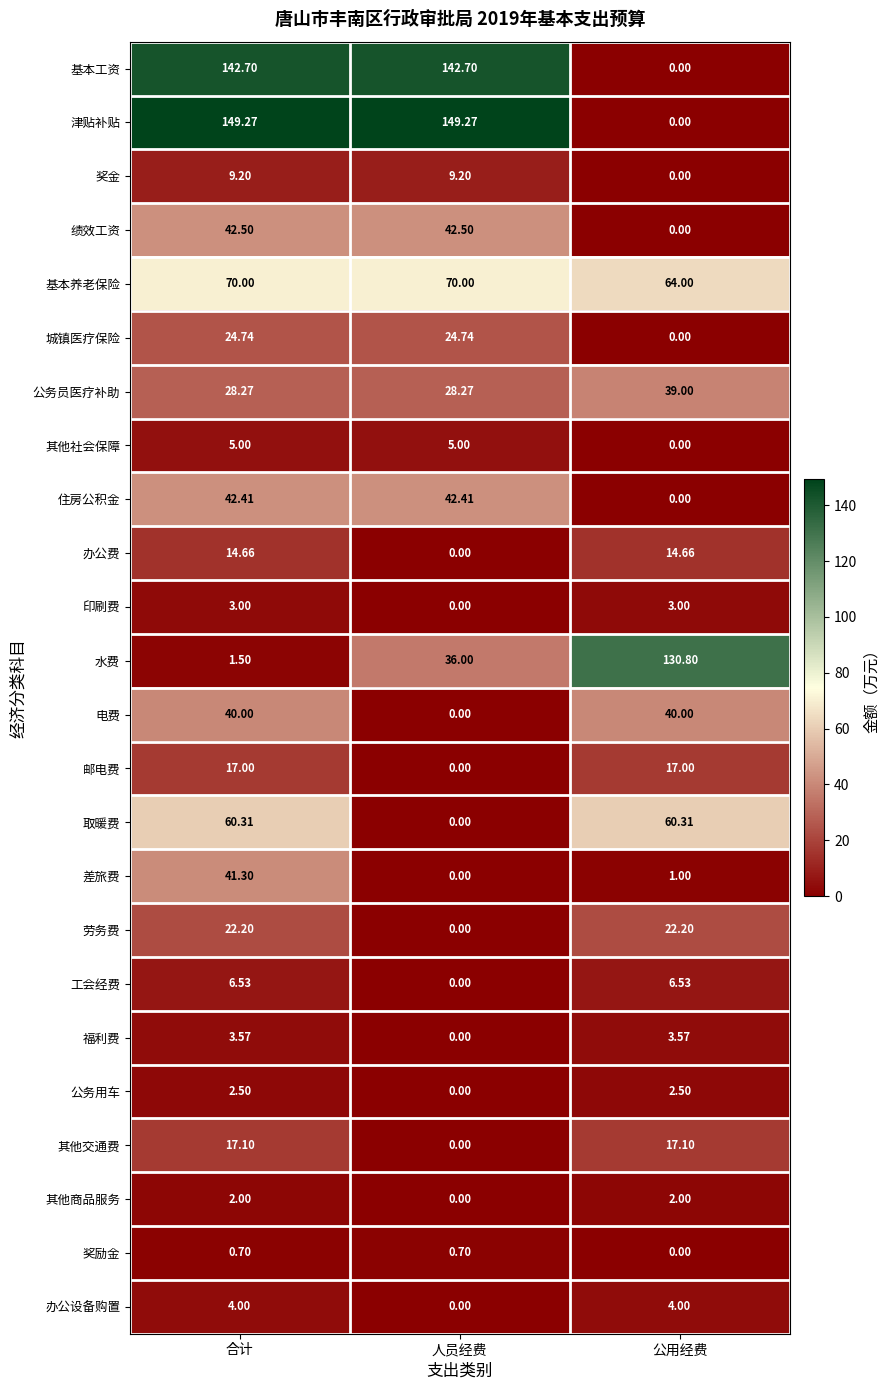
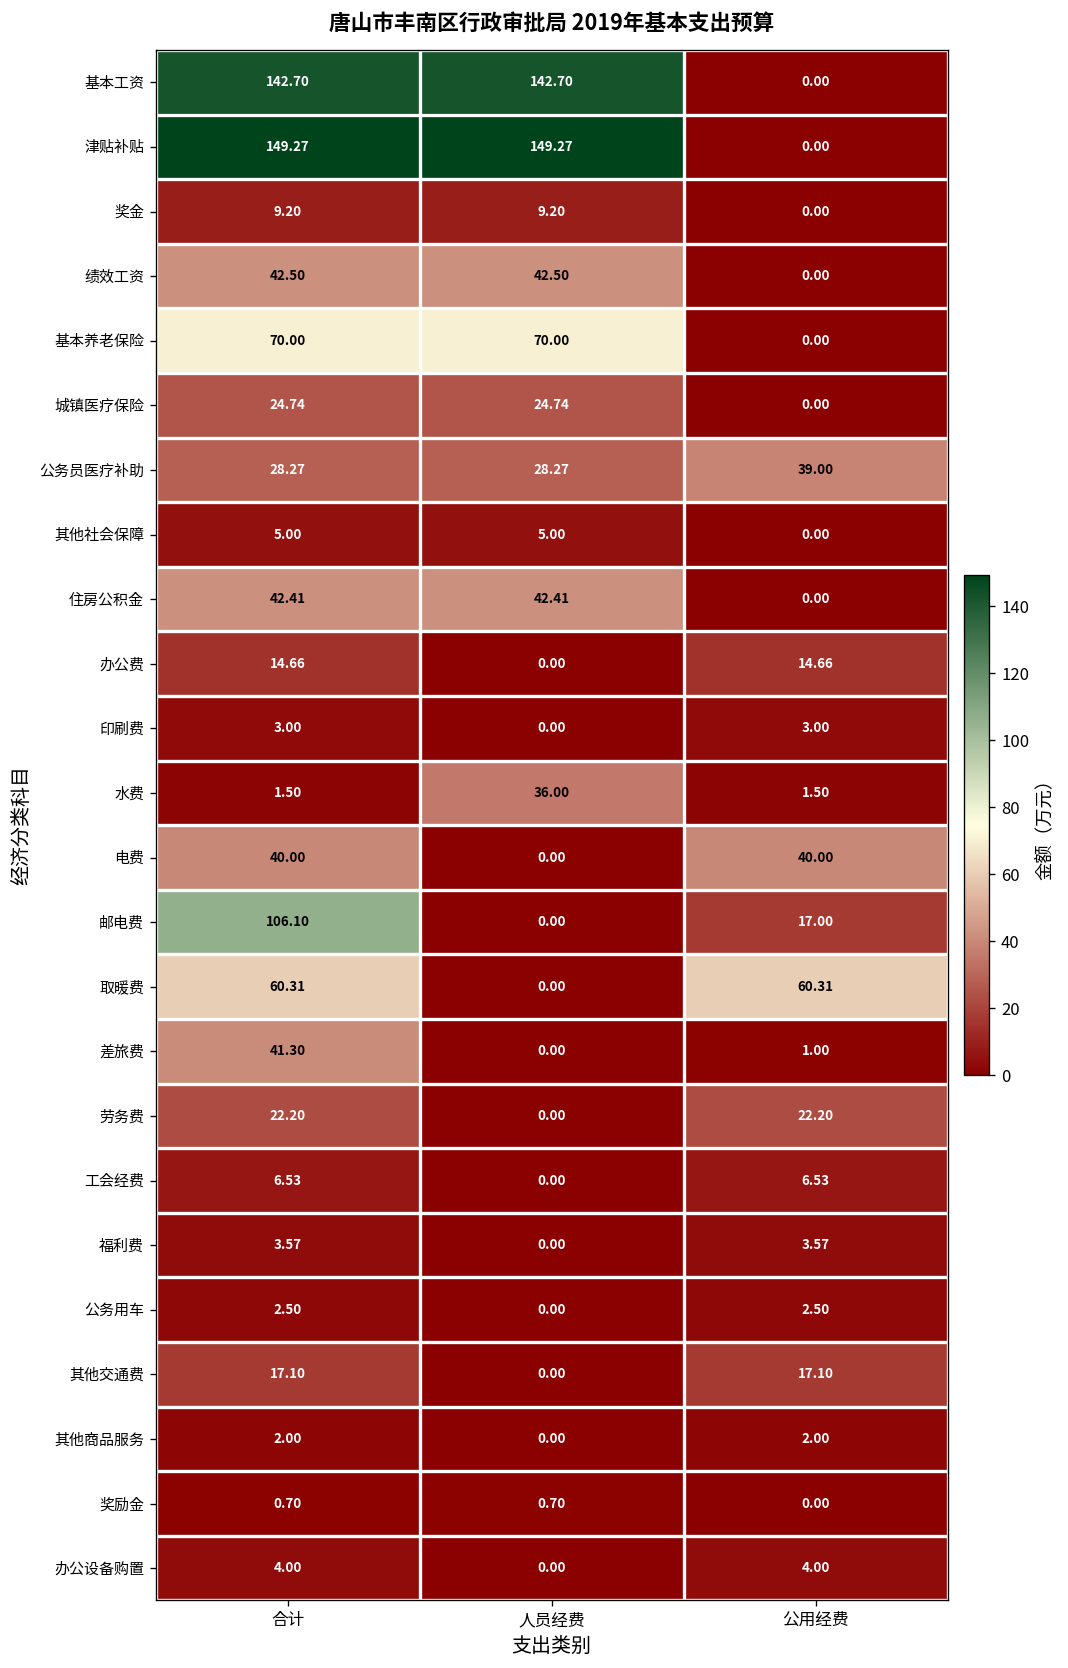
  {
    "基本工资": {
      "合计": 142.70,
      "人员经费": 142.70,
      "公用经费": 0.00
    },
    "津贴补贴": {
      "合计": 149.27,
      "人员经费": 149.27,
      "公用经费": 0.00
    },
    "奖金": {
      "合计": 9.20,
      "人员经费": 9.20,
      "公用经费": 0.00
    },
    "绩效工资": {
      "合计": 42.50,
      "人员经费": 42.50,
      "公用经费": 0.00
    },
    "基本养老保险": {
      "合计": 70.00,
      "人员经费": 70.00,
-     "公用经费": 64.00
+     "公用经费": 0.00
    },
    "城镇医疗保险": {
      "合计": 24.74,
      "人员经费": 24.74,
      "公用经费": 0.00
    },
    "公务员医疗补助": {
      "合计": 28.27,
      "人员经费": 28.27,
      "公用经费": 39.00
    },
    "其他社会保障": {
      "合计": 5.00,
      "人员经费": 5.00,
      "公用经费": 0.00
    },
    "住房公积金": {
      "合计": 42.41,
      "人员经费": 42.41,
      "公用经费": 0.00
    },
    "办公费": {
      "合计": 14.66,
      "人员经费": 0.00,
      "公用经费": 14.66
    },
    "印刷费": {
      "合计": 3.00,
      "人员经费": 0.00,
      "公用经费": 3.00
    },
    "水费": {
      "合计": 1.50,
      "人员经费": 36.00,
-     "公用经费": 130.80
+     "公用经费": 1.50
    },
    "电费": {
      "合计": 40.00,
      "人员经费": 0.00,
      "公用经费": 40.00
    },
    "邮电费": {
-     "合计": 17.00,
+     "合计": 106.10,
      "人员经费": 0.00,
      "公用经费": 17.00
    },
    "取暖费": {
      "合计": 60.31,
      "人员经费": 0.00,
      "公用经费": 60.31
    },
    "差旅费": {
      "合计": 41.30,
      "人员经费": 0.00,
      "公用经费": 1.00
    },
    "劳务费": {
      "合计": 22.20,
      "人员经费": 0.00,
      "公用经费": 22.20
    },
    "工会经费": {
      "合计": 6.53,
      "人员经费": 0.00,
      "公用经费": 6.53
    },
    "福利费": {
      "合计": 3.57,
      "人员经费": 0.00,
      "公用经费": 3.57
    },
    "公务用车": {
      "合计": 2.50,
      "人员经费": 0.00,
      "公用经费": 2.50
    },
    "其他交通费": {
      "合计": 17.10,
      "人员经费": 0.00,
      "公用经费": 17.10
    },
    "其他商品服务": {
      "合计": 2.00,
      "人员经费": 0.00,
      "公用经费": 2.00
    },
    "奖励金": {
      "合计": 0.70,
      "人员经费": 0.70,
      "公用经费": 0.00
    },
    "办公设备购置": {
      "合计": 4.00,
      "人员经费": 0.00,
      "公用经费": 4.00
    }
  }
